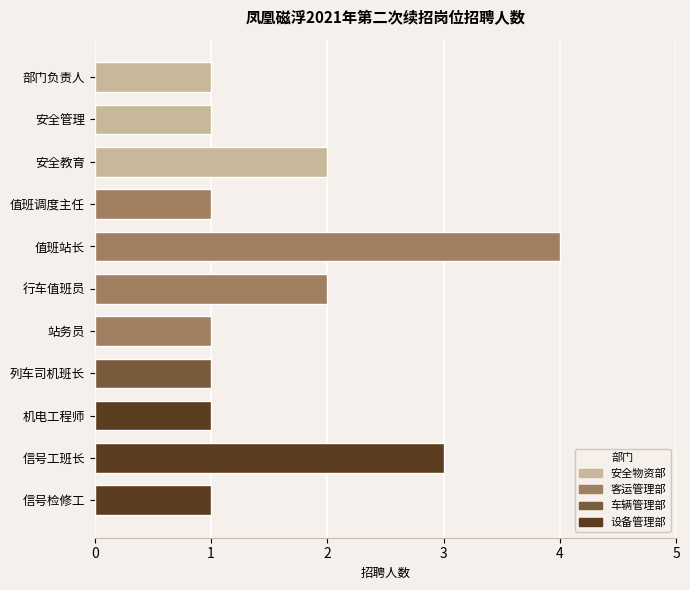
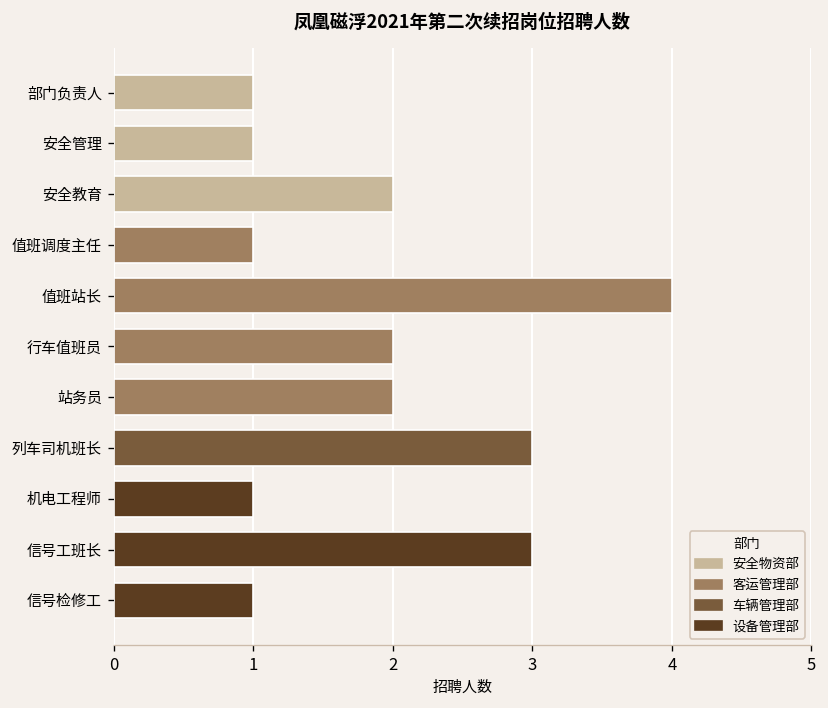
  {
    "部门负责人": 1,
    "安全管理": 1,
    "安全教育": 2,
    "值班调度主任": 1,
    "值班站长": 4,
    "行车值班员": 2,
-   "站务员": 1,
-   "列车司机班长": 1,
+   "站务员": 2,
+   "列车司机班长": 3,
    "机电工程师": 1,
    "信号工班长": 3,
    "信号检修工": 1
  }
